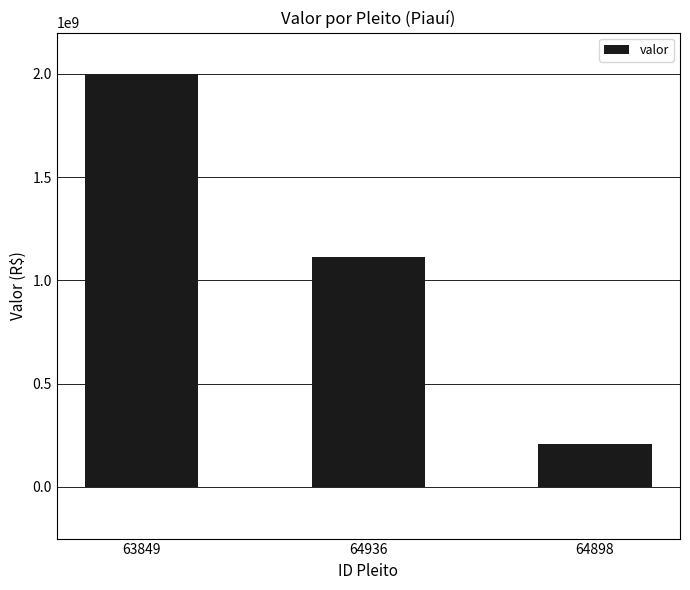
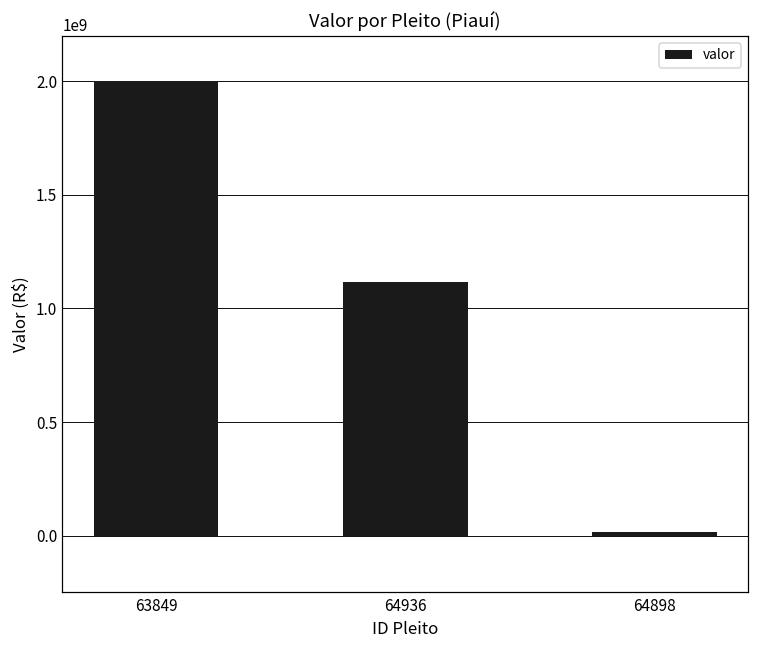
  {
    "63849": 2000000000,
    "64936": 1110000000,
-   "64898": 210000000
+   "64898": 20000000
  }
